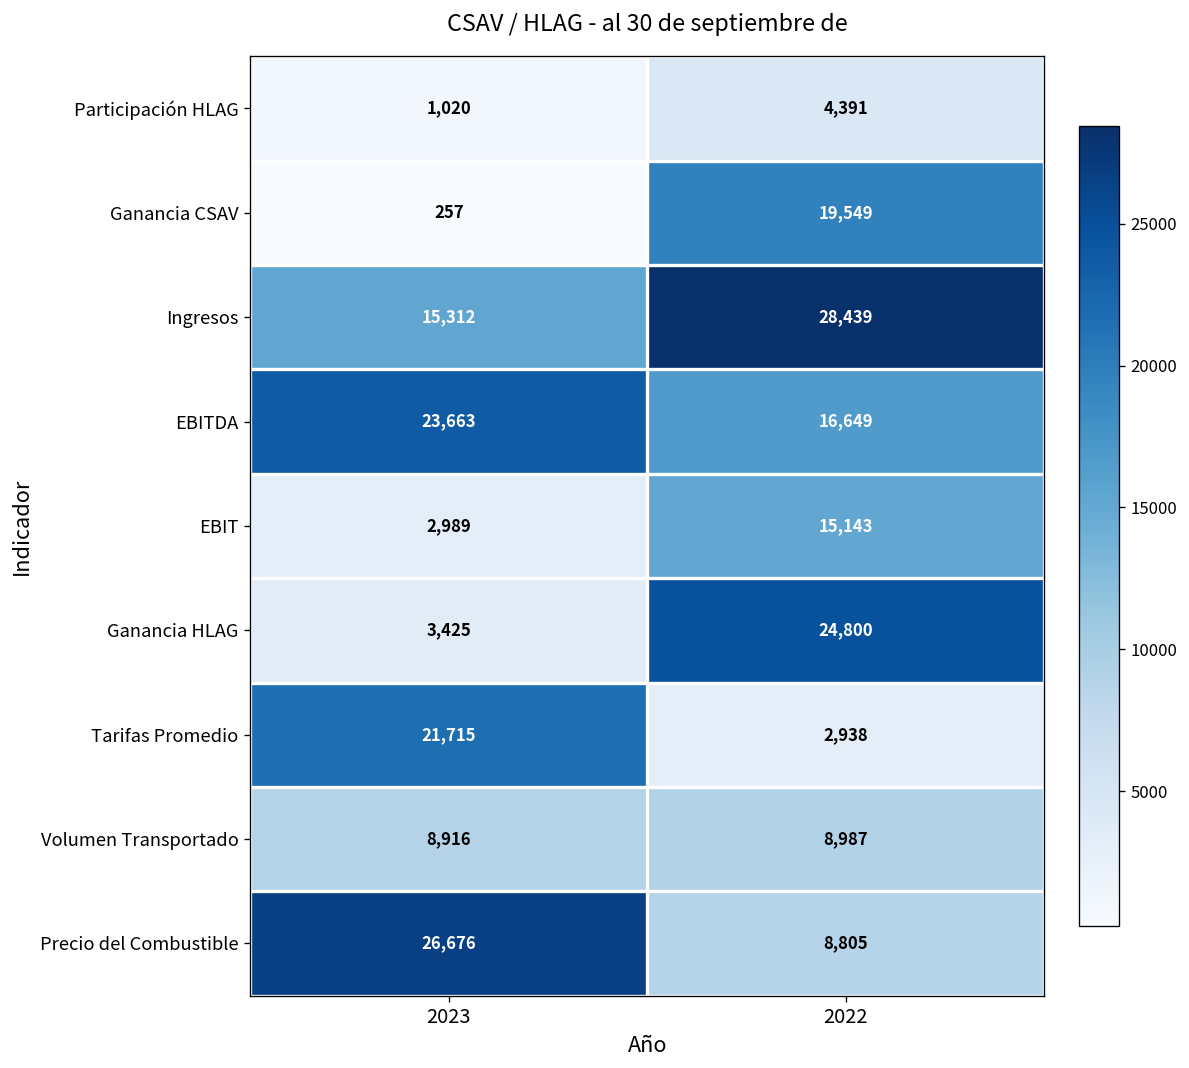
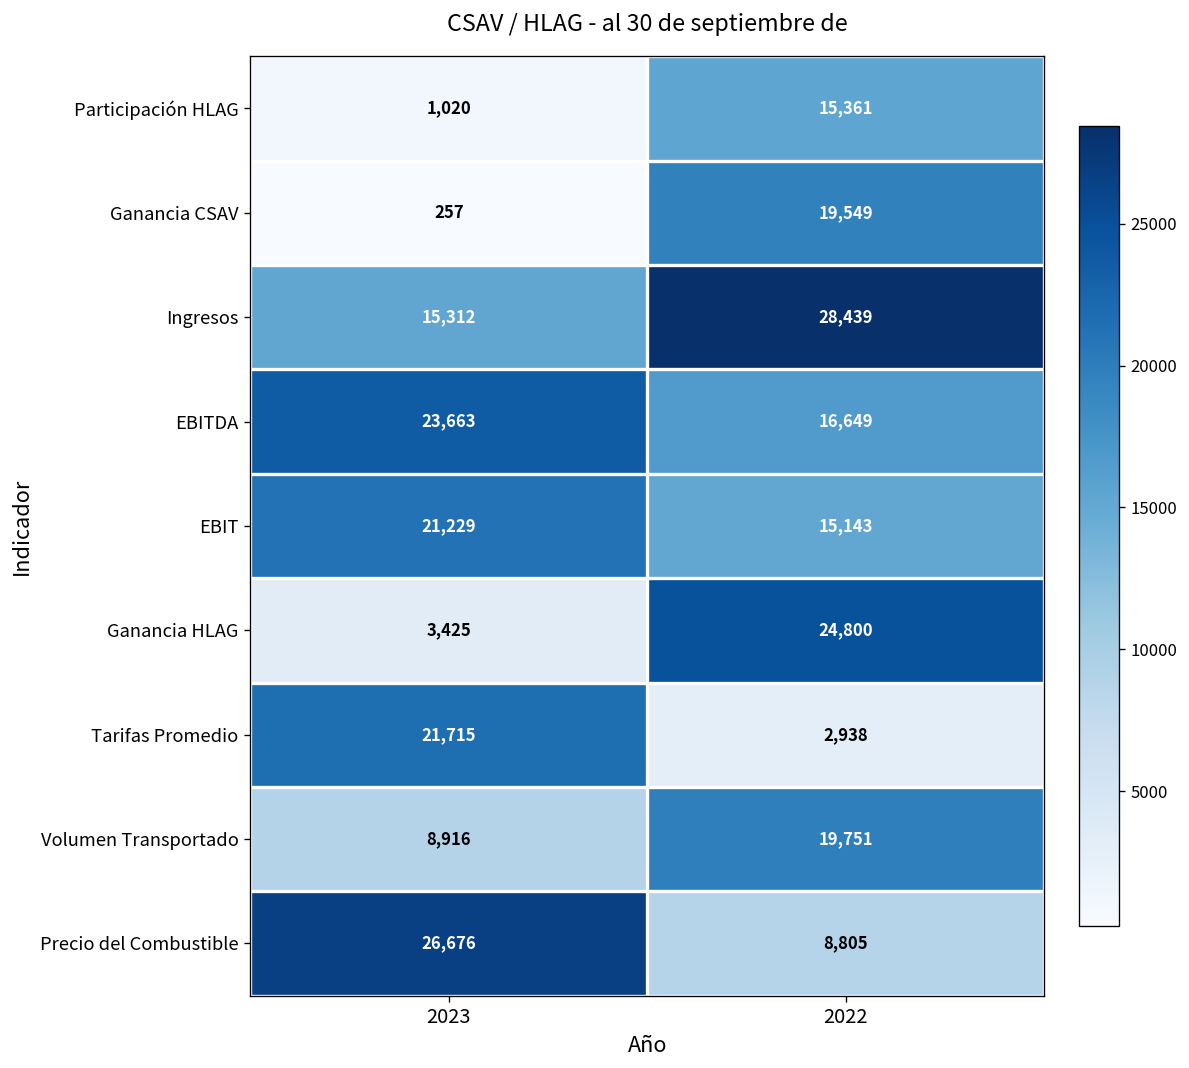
  {
    "Participación HLAG": {
      "2023": "1,020",
-     "2022": "4,391"
+     "2022": "15,361"
    },
    "Ganancia CSAV": {
      "2023": "257",
      "2022": "19,549"
    },
    "Ingresos": {
      "2023": "15,312",
      "2022": "28,439"
    },
    "EBITDA": {
      "2023": "23,663",
      "2022": "16,649"
    },
    "EBIT": {
-     "2023": "2,989",
+     "2023": "21,229",
      "2022": "15,143"
    },
    "Ganancia HLAG": {
      "2023": "3,425",
      "2022": "24,800"
    },
    "Tarifas Promedio": {
      "2023": "21,715",
      "2022": "2,938"
    },
    "Volumen Transportado": {
      "2023": "8,916",
-     "2022": "8,987"
+     "2022": "19,751"
    },
    "Precio del Combustible": {
      "2023": "26,676",
      "2022": "8,805"
    }
  }
